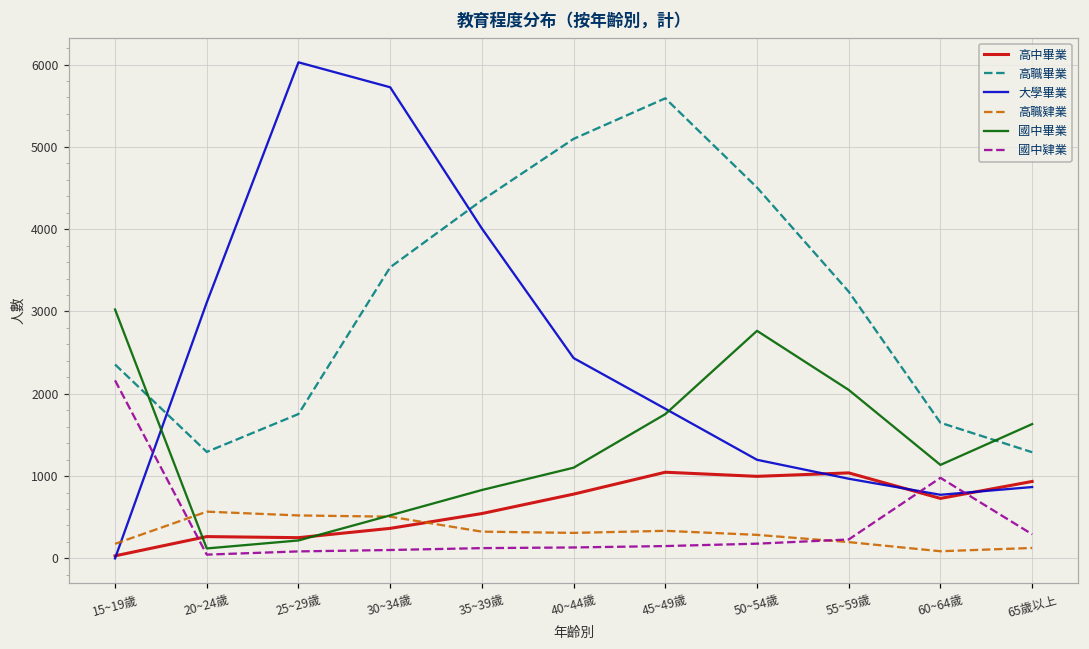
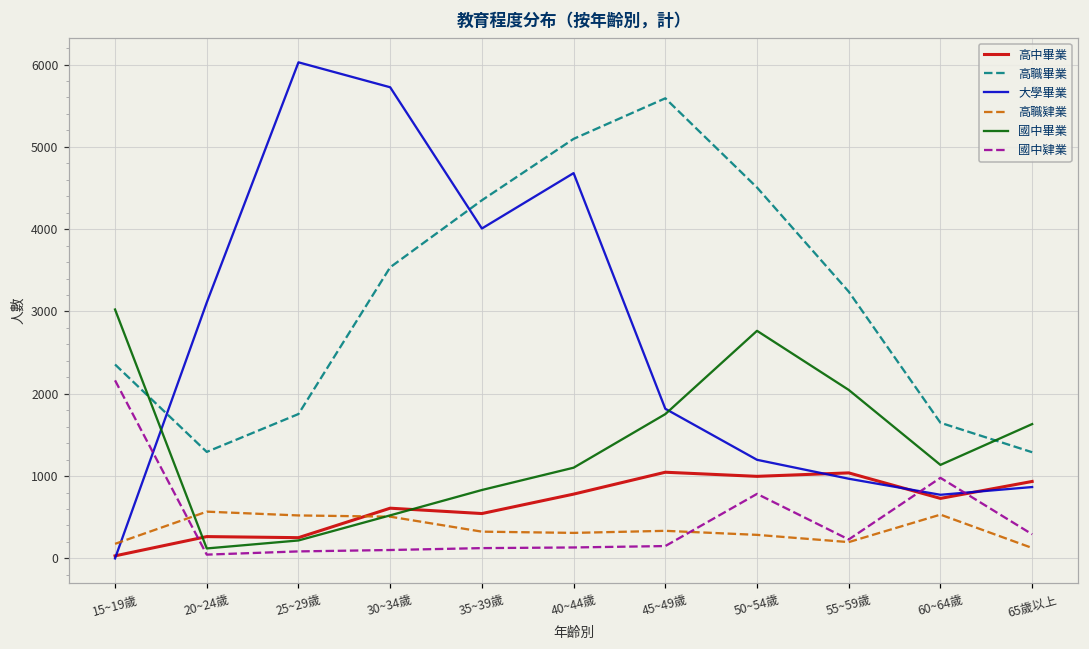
  {
    "高中畢業": {
      "20~24歲": 300,
-     "30~34歲": 400,
+     "30~34歲": 600,
      "35~39歲": 500,
      "40~44歲": 800,
      "45~49歲": 1000,
      "50~54歲": 1000,
      "55~59歲": 1000,
      "60~64歲": 700,
      "65歲以上": 900
    },
    "高職畢業": {
      "15~19歲": 2400,
      "20~24歲": 1300,
      "25~29歲": 1800,
      "30~34歲": 3500,
      "35~39歲": 4400,
      "40~44歲": 5100,
      "45~49歲": 5600,
      "50~54歲": 4500,
      "55~59歲": 3200,
      "60~64歲": 1600,
      "65歲以上": 1300
    },
    "大學畢業": {
      "20~24歲": 3100,
      "25~29歲": 6000,
      "30~34歲": 5700,
      "35~39歲": 4000,
-     "40~44歲": 2400,
+     "40~44歲": 4700,
      "45~49歲": 1800,
      "50~54歲": 1200,
      "55~59歲": 1000,
      "60~64歲": 800,
      "65歲以上": 900
    },
    "高職肄業": {
      "15~19歲": 200,
      "20~24歲": 600,
      "25~29歲": 500,
      "35~39歲": 300,
      "40~44歲": 300,
      "45~49歲": 300,
      "50~54歲": 300,
-     "60~64歲": 100,
+     "60~64歲": 500,
      "65歲以上": 100
    },
    "國中畢業": {
      "15~19歲": 3000,
      "20~24歲": 100,
      "35~39歲": 800,
      "40~44歲": 1100,
      "45~49歲": 1800,
      "50~54歲": 2800,
      "55~59歲": 2000,
      "60~64歲": 1100,
      "65歲以上": 1600
    },
    "國中肄業": {
      "15~19歲": 2200,
      "20~24歲": 0,
      "25~29歲": 100,
      "30~34歲": 100,
      "35~39歲": 100,
      "40~44歲": 100,
      "45~49歲": 200,
-     "50~54歲": 200,
+     "50~54歲": 800,
      "60~64歲": 1000,
      "65歲以上": 300
    }
  }
